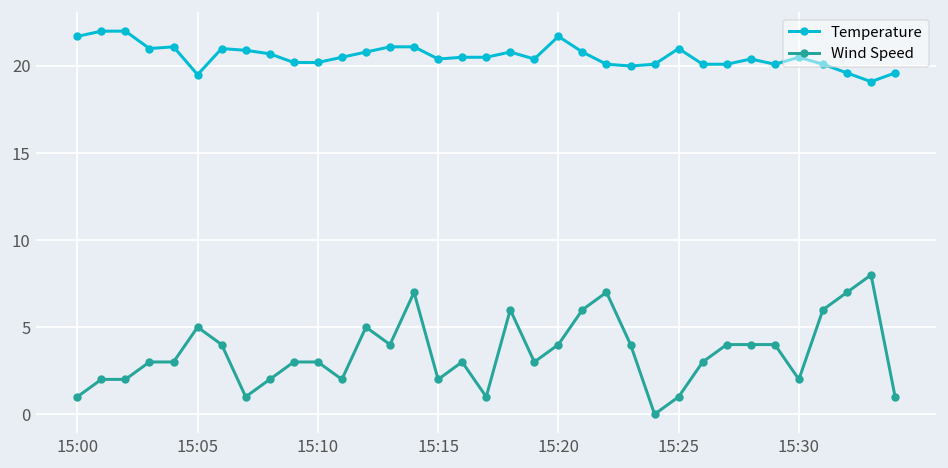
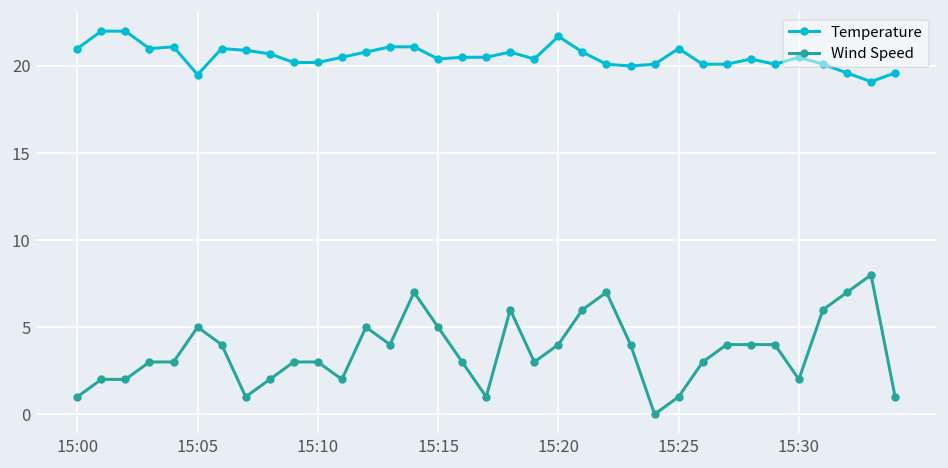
  {
    "Temperature": {
-     "15:00": 21.7,
+     "15:00": 21.0,
      "15:05": 19.5,
      "15:10": 20.2,
      "15:15": 20.4,
      "15:20": 21.7,
      "15:25": 21.0
    },
    "Wind Speed": {
      "15:00": 1,
      "15:05": 5,
      "15:10": 3,
-     "15:15": 2,
+     "15:15": 5,
      "15:20": 4,
      "15:25": 1,
      "15:30": 2
    }
  }
